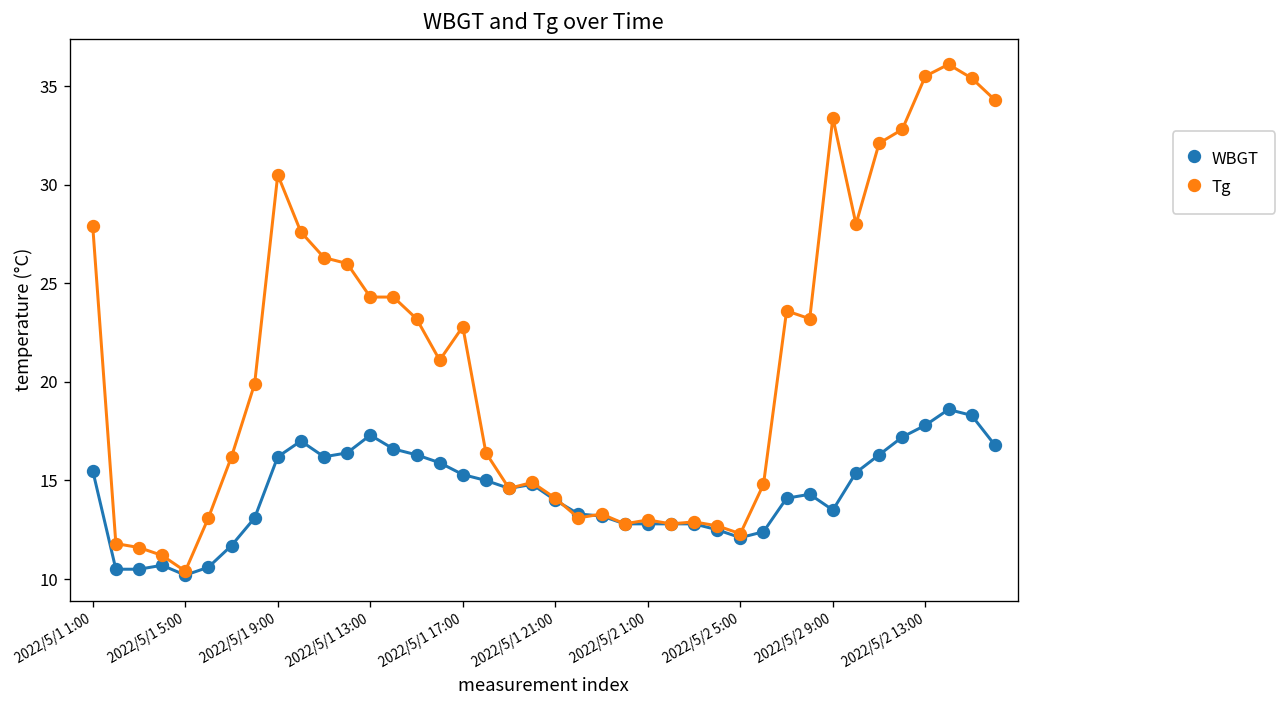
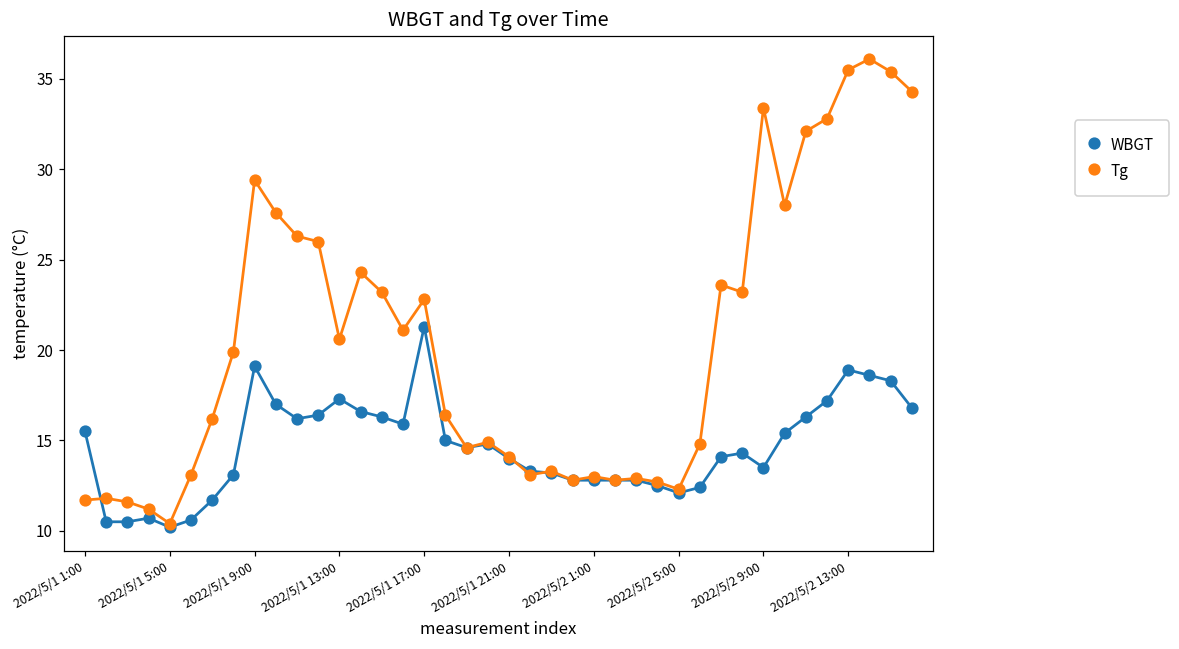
  {
    "WBGT": {
      "2022/5/1 1:00": 15.5,
      "2022/5/1 5:00": 10.2,
-     "2022/5/1 9:00": 16.2,
+     "2022/5/1 9:00": 19.1,
      "2022/5/1 13:00": 17.3,
-     "2022/5/1 17:00": 15.3,
+     "2022/5/1 17:00": 21.3,
      "2022/5/2 1:00": 12.8,
      "2022/5/2 5:00": 12.1,
      "2022/5/2 9:00": 13.5,
-     "2022/5/2 13:00": 17.8
+     "2022/5/2 13:00": 18.9
    },
    "Tg": {
-     "2022/5/1 1:00": 27.9,
+     "2022/5/1 1:00": 11.7,
      "2022/5/1 5:00": 10.4,
-     "2022/5/1 9:00": 30.5,
-     "2022/5/1 13:00": 24.3,
+     "2022/5/1 9:00": 29.4,
+     "2022/5/1 13:00": 20.6,
      "2022/5/1 17:00": 22.8,
      "2022/5/2 1:00": 13.0,
      "2022/5/2 5:00": 12.3,
      "2022/5/2 9:00": 33.4,
      "2022/5/2 13:00": 35.5
    }
  }
